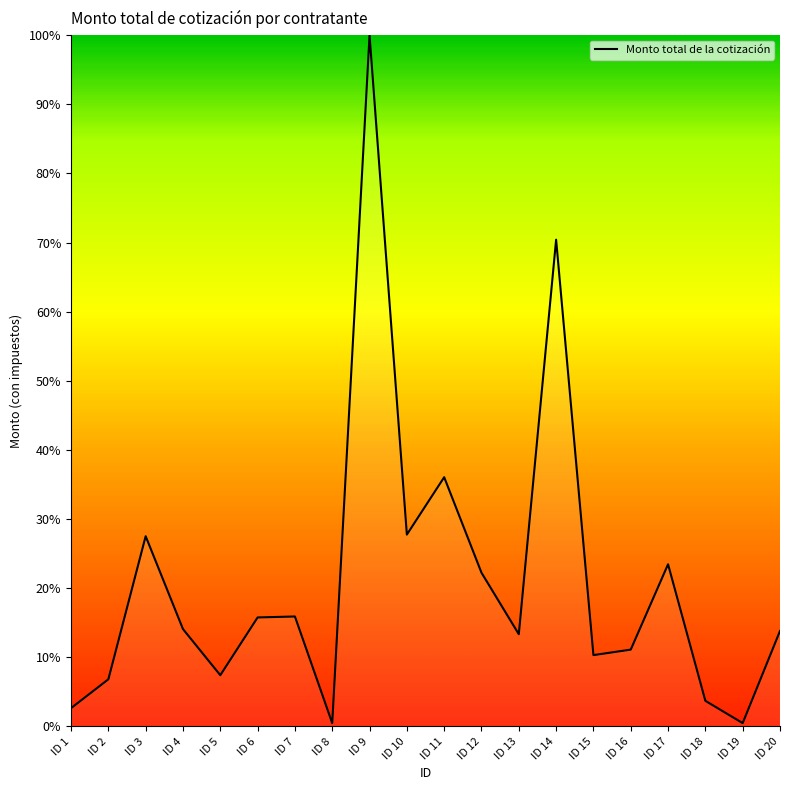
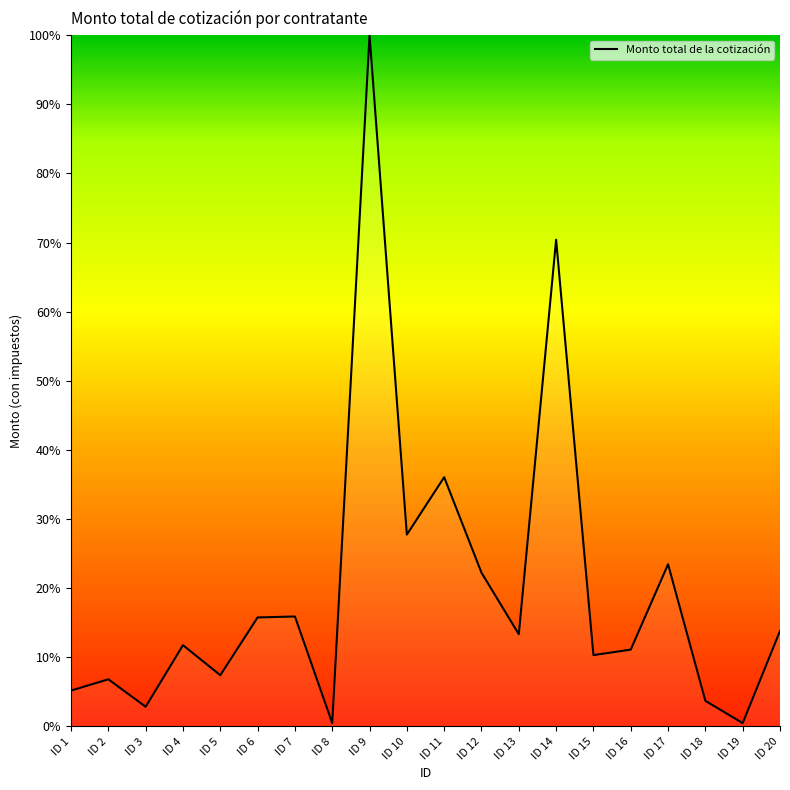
  {
-   "ID 1": "3%",
+   "ID 1": "5%",
    "ID 2": "7%",
-   "ID 3": "28%",
-   "ID 4": "14%",
+   "ID 3": "3%",
+   "ID 4": "12%",
    "ID 5": "7%",
    "ID 6": "16%",
    "ID 7": "16%",
    "ID 8": "0%",
    "ID 9": "100%",
    "ID 10": "28%",
    "ID 11": "36%",
    "ID 12": "22%",
    "ID 13": "13%",
    "ID 14": "70%",
    "ID 15": "10%",
    "ID 16": "11%",
    "ID 17": "23%",
    "ID 18": "4%",
    "ID 19": "0%",
    "ID 20": "14%"
  }
